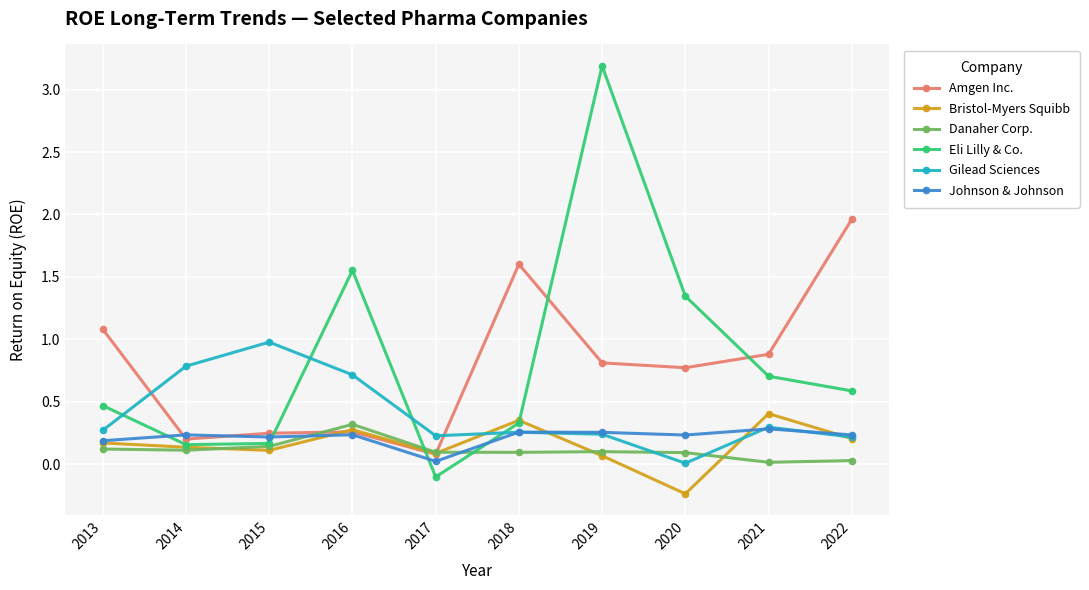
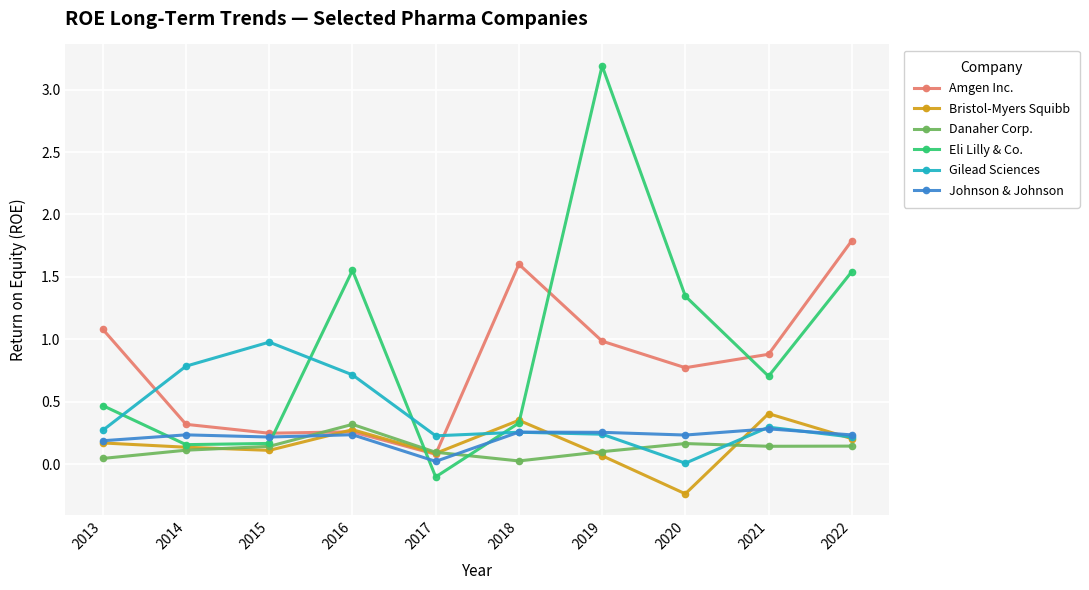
  {
    "Amgen Inc.": {
      "2013": 1.08,
-     "2014": 0.20,
+     "2014": 0.32,
      "2015": 0.25,
      "2018": 1.60,
-     "2019": 0.81,
+     "2019": 0.98,
      "2020": 0.77,
      "2021": 0.88,
-     "2022": 1.96
+     "2022": 1.79
    },
    "Bristol-Myers Squibb": {
      "2015": 0.11,
      "2018": 0.35,
      "2019": 0.07,
      "2020": -0.24,
      "2021": 0.40
    },
    "Danaher Corp.": {
-     "2013": 0.12,
+     "2013": 0.05,
      "2014": 0.11,
      "2015": 0.14,
      "2016": 0.32,
-     "2018": 0.09,
+     "2018": 0.03,
      "2019": 0.10,
-     "2020": 0.09,
-     "2021": 0.01,
-     "2022": 0.03
+     "2020": 0.16,
+     "2021": 0.14,
+     "2022": 0.14
    },
    "Eli Lilly & Co.": {
      "2013": 0.47,
      "2015": 0.17,
      "2016": 1.55,
      "2017": -0.10,
      "2018": 0.33,
      "2019": 3.19,
      "2020": 1.35,
      "2021": 0.70,
-     "2022": 0.59
+     "2022": 1.54
    }
  }
